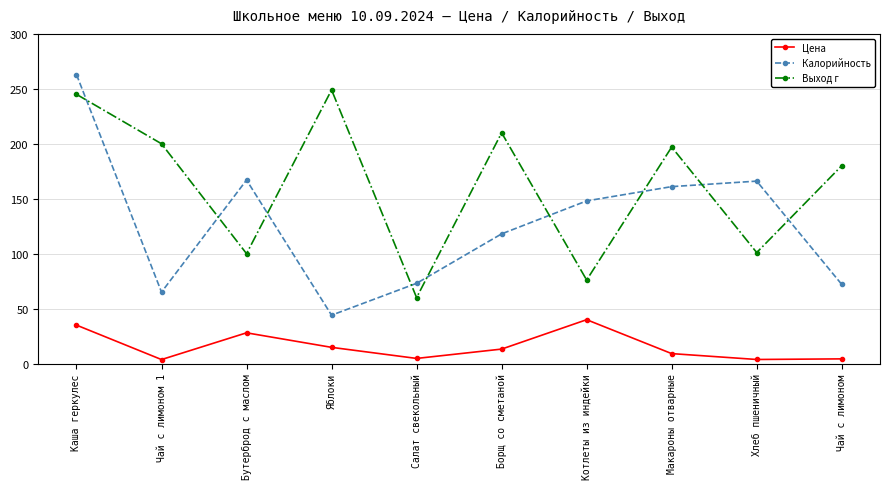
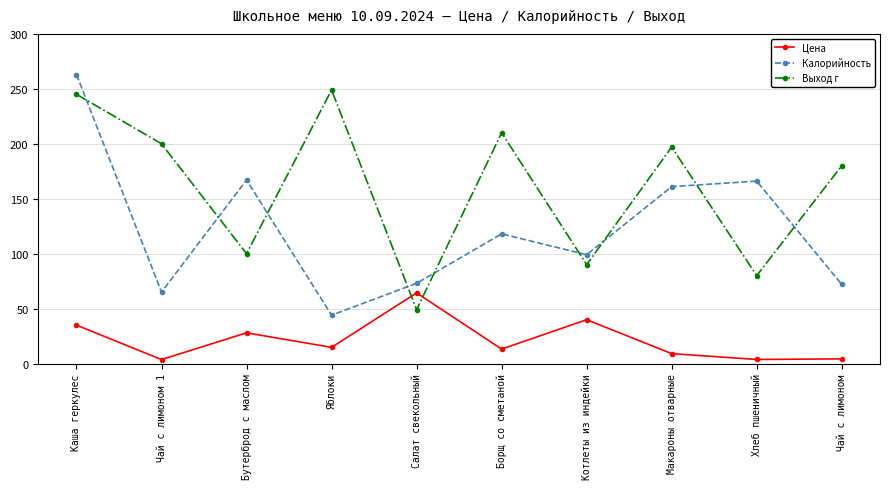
  {
    "Цена": {
      "Каша геркулес": 35,
      "Чай с лимоном 1": 4,
      "Бутерброд с маслом": 28,
      "Яблоки": 15,
-     "Салат свекольный": 5,
+     "Салат свекольный": 64,
      "Борщ со сметаной": 13,
      "Котлеты из индейки": 40,
      "Макароны отварные": 9,
      "Хлеб пшеничный": 4,
      "Чай с лимоном": 4
    },
    "Калорийность": {
      "Каша геркулес": 263,
      "Чай с лимоном 1": 65,
      "Бутерброд с маслом": 167,
      "Яблоки": 44,
      "Салат свекольный": 73,
      "Борщ со сметаной": 118,
-     "Котлеты из индейки": 148,
+     "Котлеты из индейки": 99,
      "Макароны отварные": 161,
      "Хлеб пшеничный": 166,
      "Чай с лимоном": 72
    },
    "Выход г": {
      "Каша геркулес": 245,
      "Чай с лимоном 1": 200,
      "Бутерброд с маслом": 100,
      "Яблоки": 249,
-     "Салат свекольный": 60,
+     "Салат свекольный": 49,
      "Борщ со сметаной": 210,
-     "Котлеты из индейки": 76,
+     "Котлеты из индейки": 90,
      "Макароны отварные": 197,
-     "Хлеб пшеничный": 101,
+     "Хлеб пшеничный": 80,
      "Чай с лимоном": 180
    }
  }
